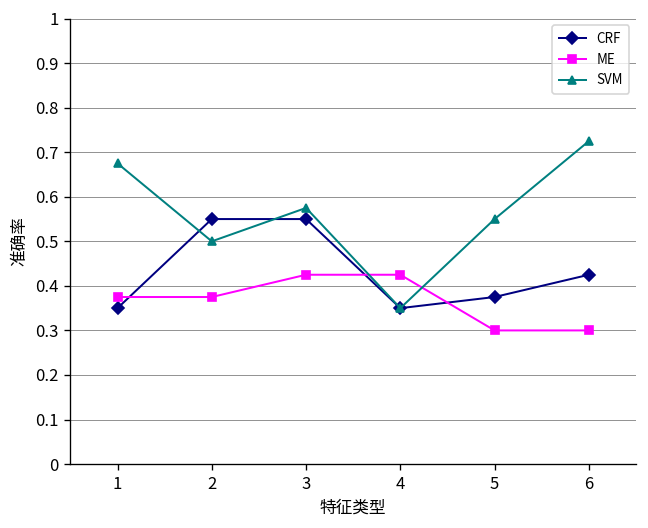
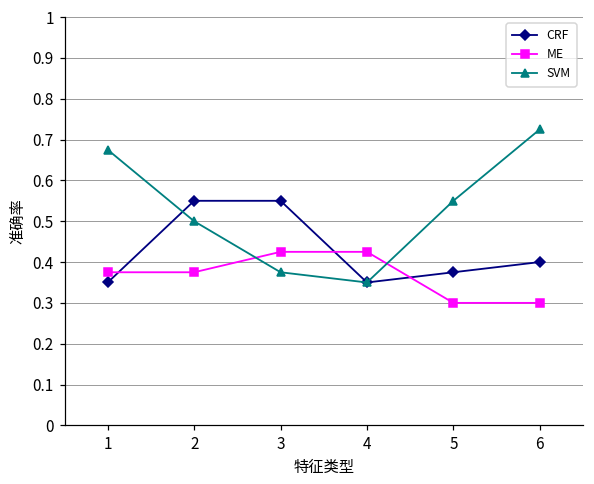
  {
    "CRF": {
      "1": 0.35,
      "2": 0.55,
      "3": 0.55,
      "5": 0.38,
-     "6": 0.43
+     "6": 0.40
    },
    "ME": {
      "1": 0.38,
      "2": 0.38,
      "3": 0.43,
      "4": 0.43,
      "5": 0.30,
      "6": 0.30
    },
    "SVM": {
      "1": 0.68,
      "2": 0.50,
-     "3": 0.58,
+     "3": 0.38,
      "5": 0.55,
      "6": 0.73
    }
  }
